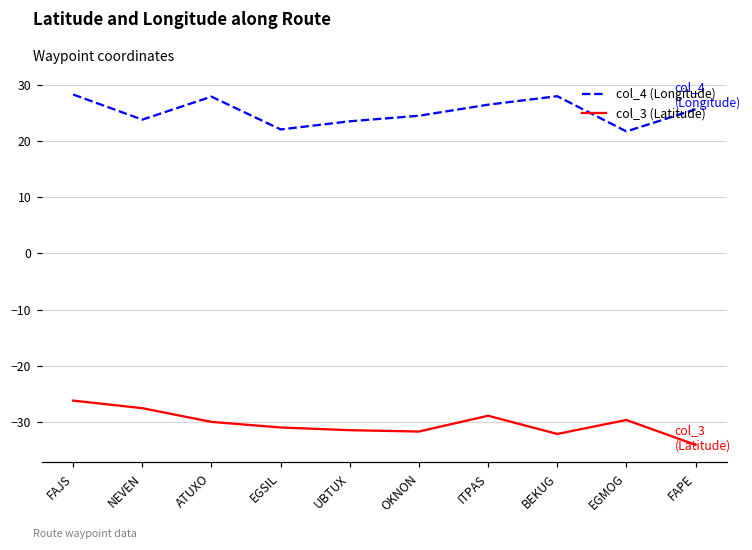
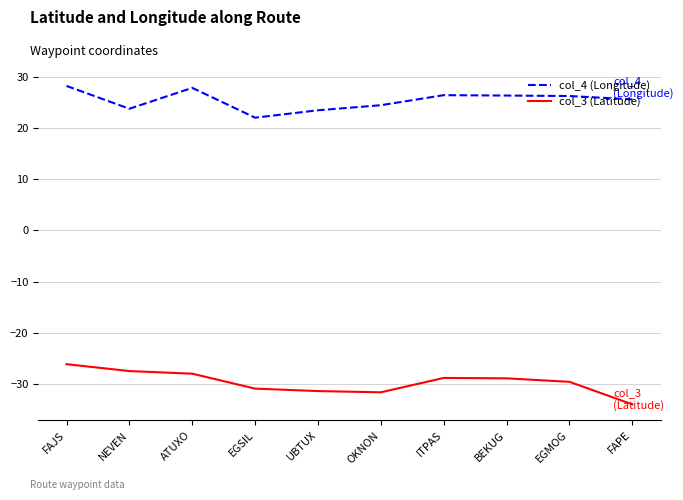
  {
    "col_4 (Longitude)": {
      "FAJS": 28,
      "NEVEN": 24,
      "ATUXO": 28,
      "EGSIL": 22,
      "UBTUX": 23,
      "OKNON": 24,
      "ITPAS": 26,
-     "BEKUG": 28,
-     "EGMOG": 22
+     "BEKUG": 26,
+     "EGMOG": 26
    },
    "col_3 (Latitude)": {
      "FAJS": -26,
      "NEVEN": -27,
-     "ATUXO": -30,
+     "ATUXO": -28,
      "EGSIL": -31,
      "UBTUX": -31,
      "OKNON": -32,
      "ITPAS": -29,
-     "BEKUG": -32,
+     "BEKUG": -29,
      "EGMOG": -30
    }
  }
